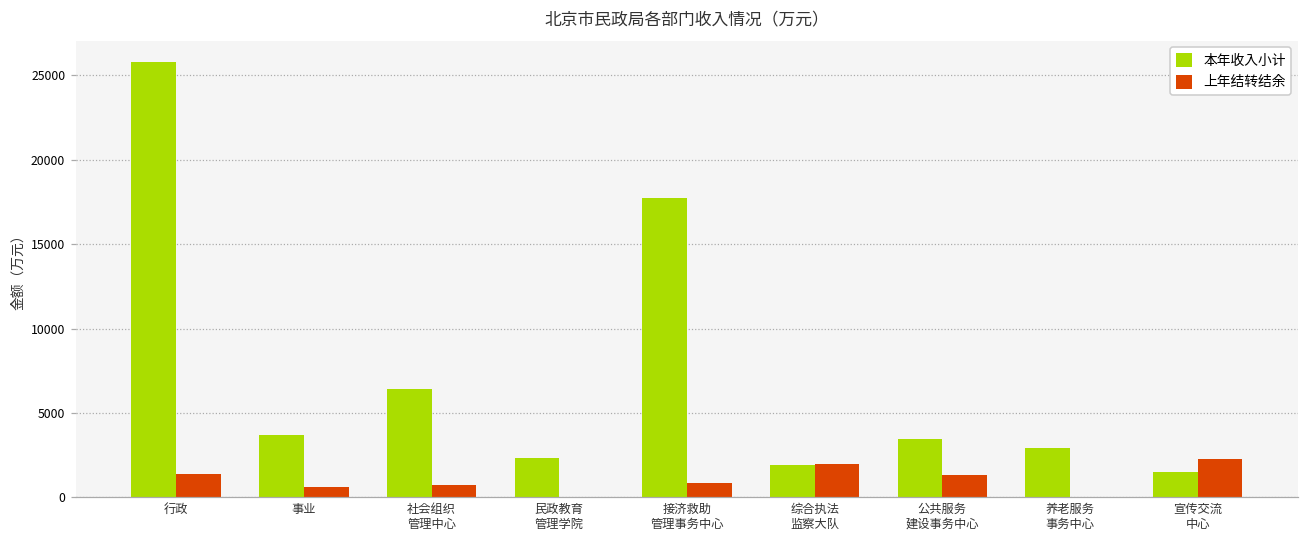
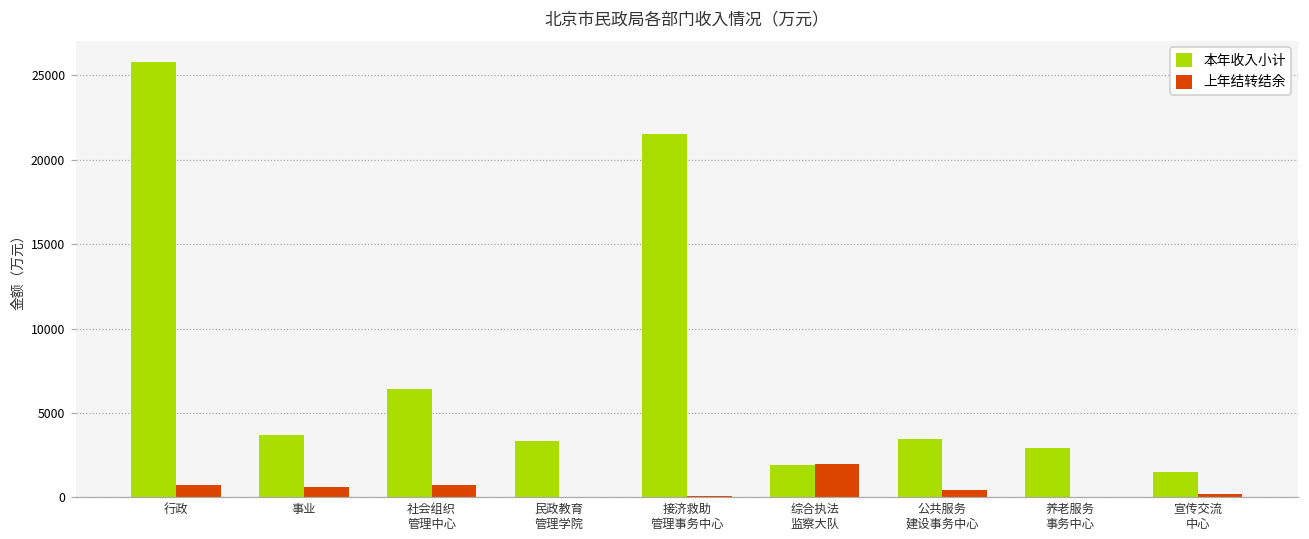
  {
    "本年收入小计": {
      "行政": 25800,
      "事业": 3700,
      "社会组织 管理中心": 6400,
-     "民政教育 管理学院": 2300,
-     "接济救助 管理事务中心": 17700,
+     "民政教育 管理学院": 3300,
+     "接济救助 管理事务中心": 21500,
      "综合执法 监察大队": 1900,
      "公共服务 建设事务中心": 3500,
      "养老服务 事务中心": 2900,
      "宣传交流 中心": 1500
    },
    "上年结转结余": {
-     "行政": 1400,
+     "行政": 700,
      "事业": 600,
      "社会组织 管理中心": 700,
-     "接济救助 管理事务中心": 800,
+     "接济救助 管理事务中心": 100,
      "综合执法 监察大队": 2000,
-     "公共服务 建设事务中心": 1300,
+     "公共服务 建设事务中心": 500,
      "养老服务 事务中心": 0,
-     "宣传交流 中心": 2300
+     "宣传交流 中心": 200
    }
  }
